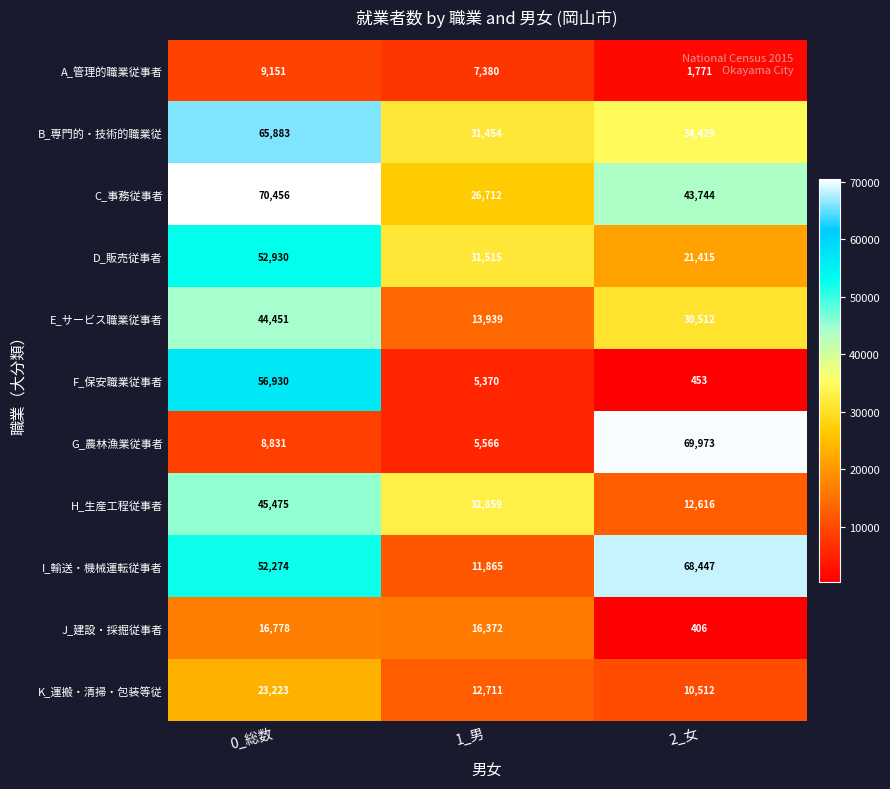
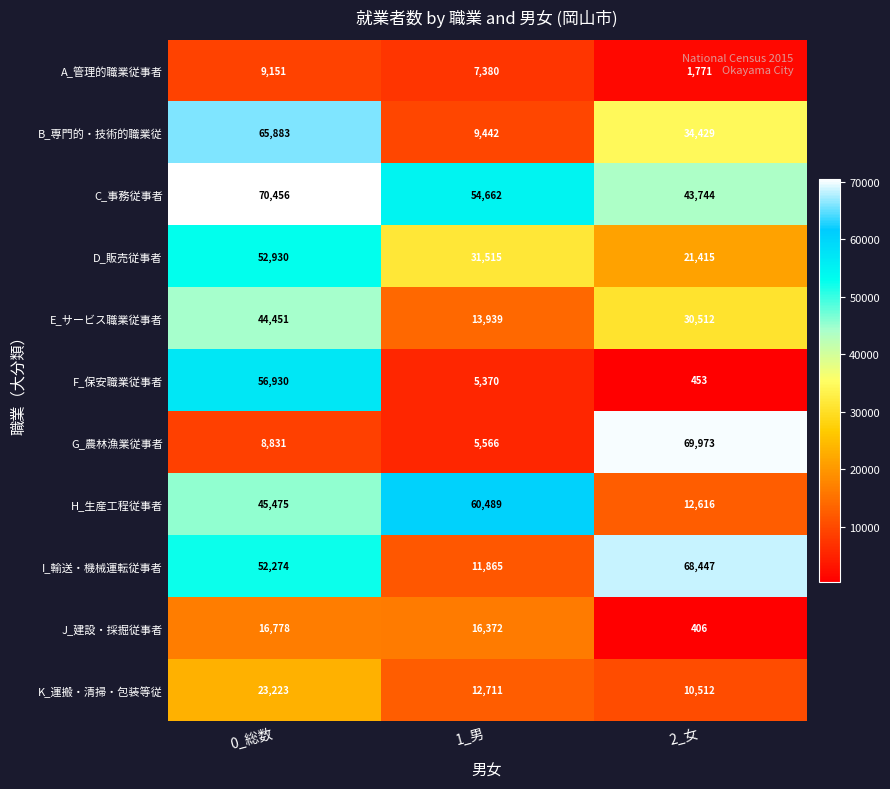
  {
    "A_管理的職業従事者": {
      "0_総数": "9,151",
      "1_男": "7,380",
      "2_女": "2015"
    },
    "B_専門的・技術的職業従": {
      "0_総数": "65,883",
-     "1_男": "31,454",
+     "1_男": "9,442",
      "2_女": "34,429"
    },
    "C_事務従事者": {
      "0_総数": "70,456",
-     "1_男": "26,712",
+     "1_男": "54,662",
      "2_女": "43,744"
    },
    "D_販売従事者": {
      "0_総数": "52,930",
      "1_男": "31,515",
      "2_女": "21,415"
    },
    "E_サービス職業従事者": {
      "0_総数": "44,451",
      "1_男": "13,939",
      "2_女": "30,512"
    },
    "F_保安職業従事者": {
      "0_総数": "56,930",
      "1_男": "5,370",
      "2_女": "453"
    },
    "G_農林漁業従事者": {
      "0_総数": "8,831",
      "1_男": "5,566",
      "2_女": "69,973"
    },
    "H_生産工程従事者": {
      "0_総数": "45,475",
-     "1_男": "32,859",
+     "1_男": "60,489",
      "2_女": "12,616"
    },
    "I_輸送・機械運転従事者": {
      "0_総数": "52,274",
      "1_男": "11,865",
      "2_女": "68,447"
    },
    "J_建設・採掘従事者": {
      "0_総数": "16,778",
      "1_男": "16,372",
      "2_女": "406"
    },
    "K_運搬・清掃・包装等従": {
      "0_総数": "23,223",
      "1_男": "12,711",
      "2_女": "10,512"
    }
  }
